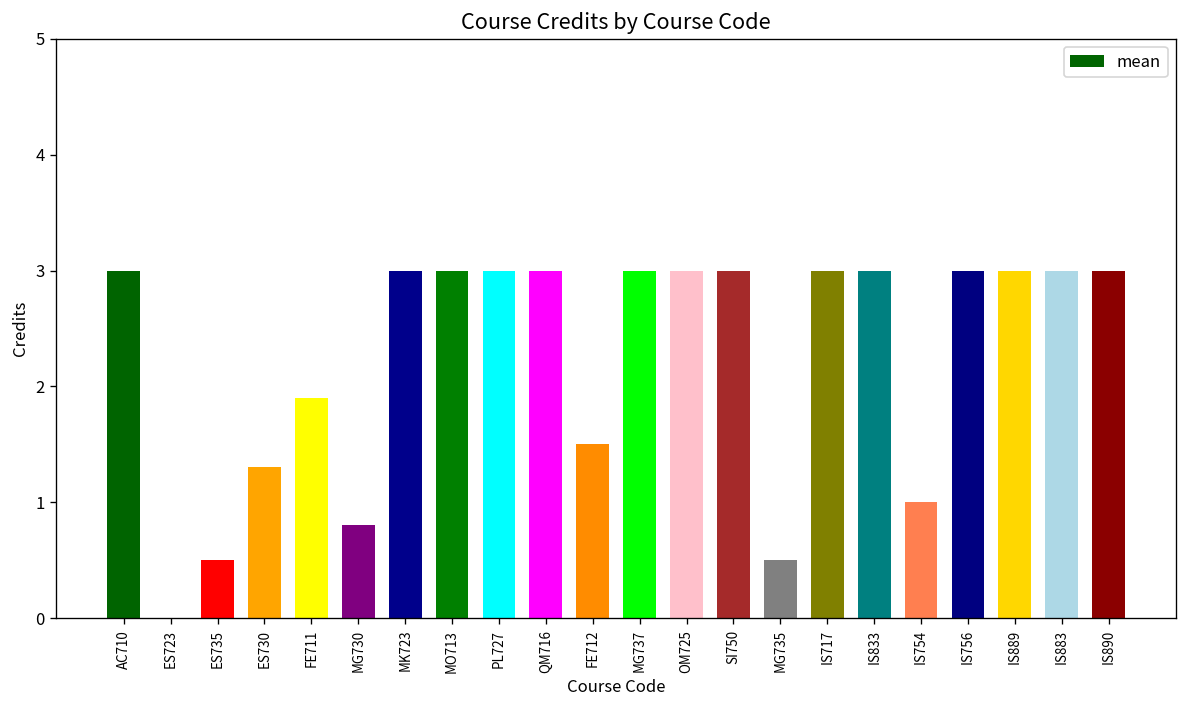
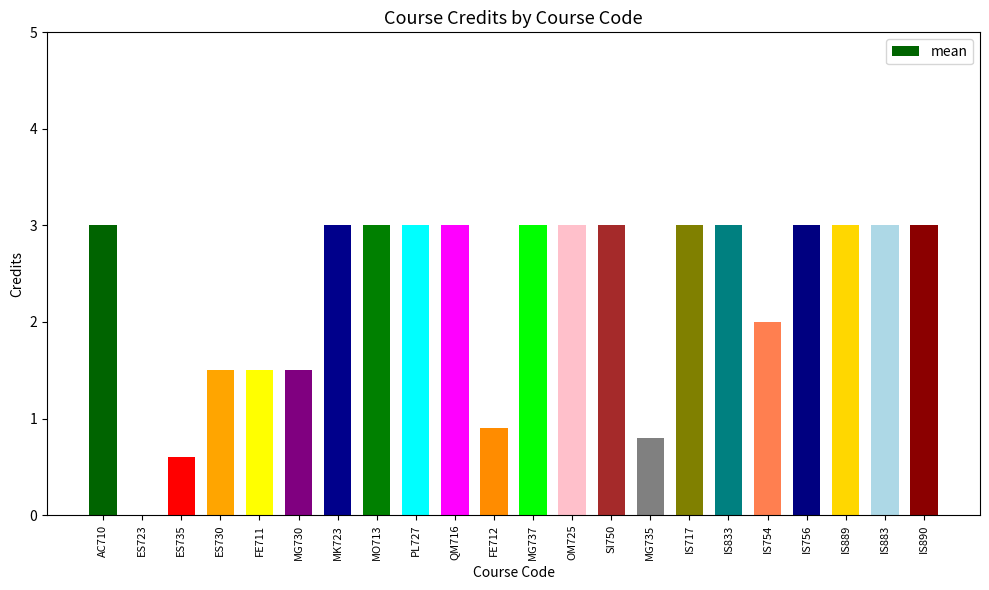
  {
    "AC710": 3.0,
    "ES723": 0.0,
-   "ES735": 0.5,
-   "ES730": 1.3,
-   "FE711": 1.9,
-   "MG730": 0.8,
+   "ES735": 0.6,
+   "ES730": 1.5,
+   "FE711": 1.5,
+   "MG730": 1.5,
    "MK723": 3.0,
    "MO713": 3.0,
    "PL727": 3.0,
    "QM716": 3.0,
-   "FE712": 1.5,
+   "FE712": 0.9,
    "MG737": 3.0,
    "OM725": 3.0,
    "SI750": 3.0,
-   "MG735": 0.5,
+   "MG735": 0.8,
    "IS717": 3.0,
    "IS833": 3.0,
-   "IS754": 1,
+   "IS754": 2,
    "IS756": 3.0,
    "IS889": 3.0,
    "IS883": 3.0,
    "IS890": 3.0
  }
